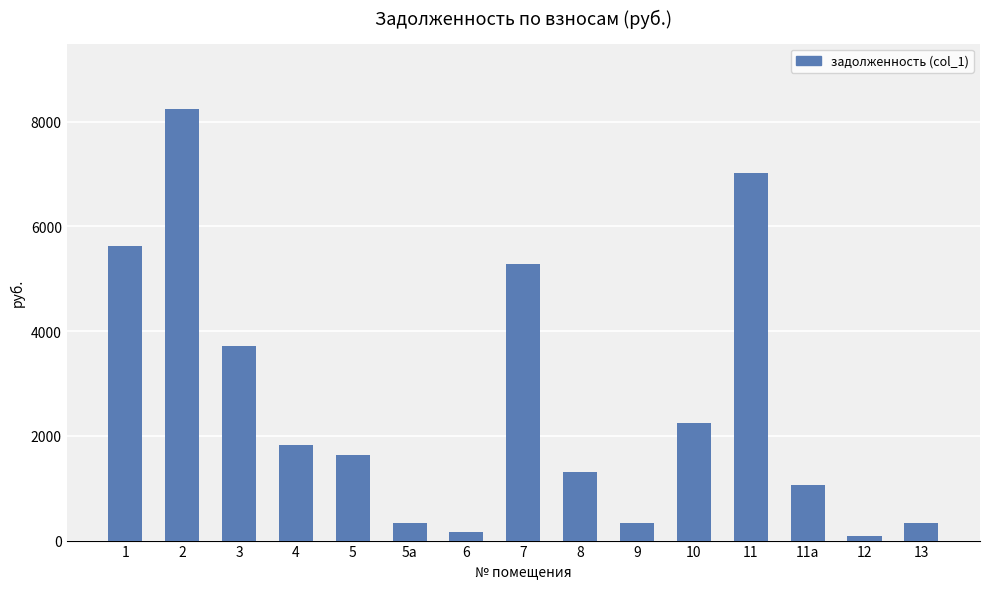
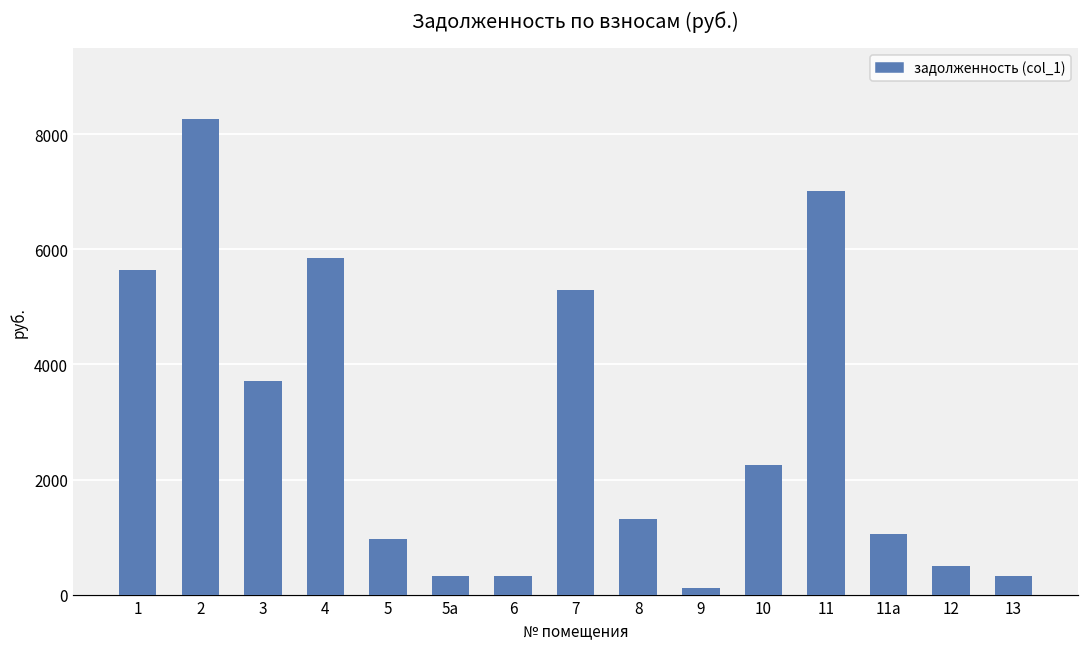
  {
    "1": 5600,
    "2": 8300,
    "3": 3700,
-   "4": 1800,
-   "5": 1600,
+   "4": 5800,
+   "5": 1000,
    "5а": 300,
-   "6": 200,
+   "6": 300,
    "7": 5300,
    "8": 1300,
-   "9": 300,
+   "9": 100,
    "10": 2300,
    "11": 7000,
    "11а": 1100,
-   "12": 100,
+   "12": 500,
    "13": 300
  }
